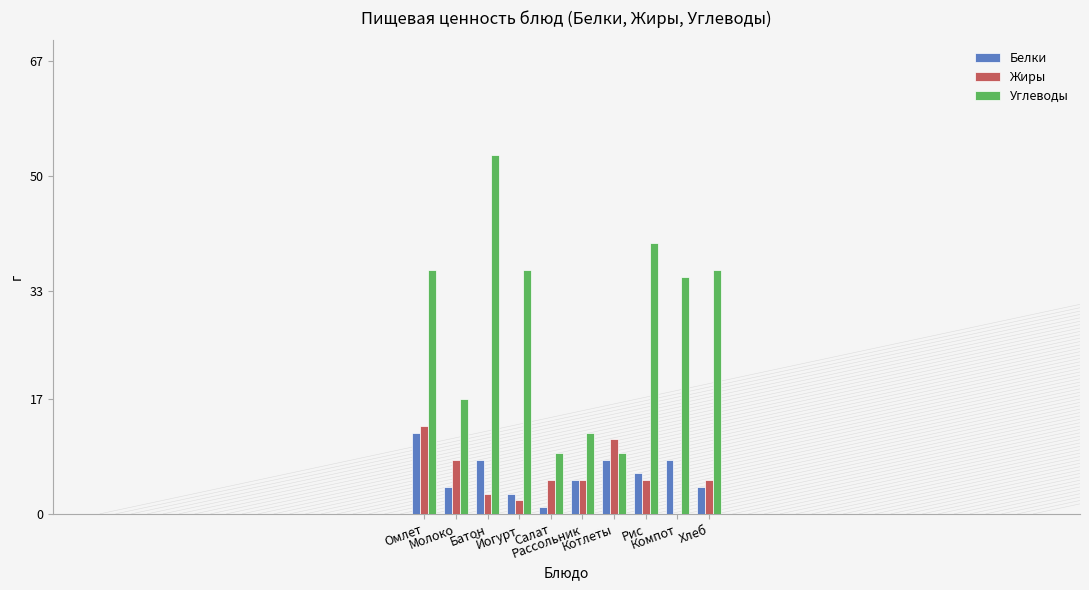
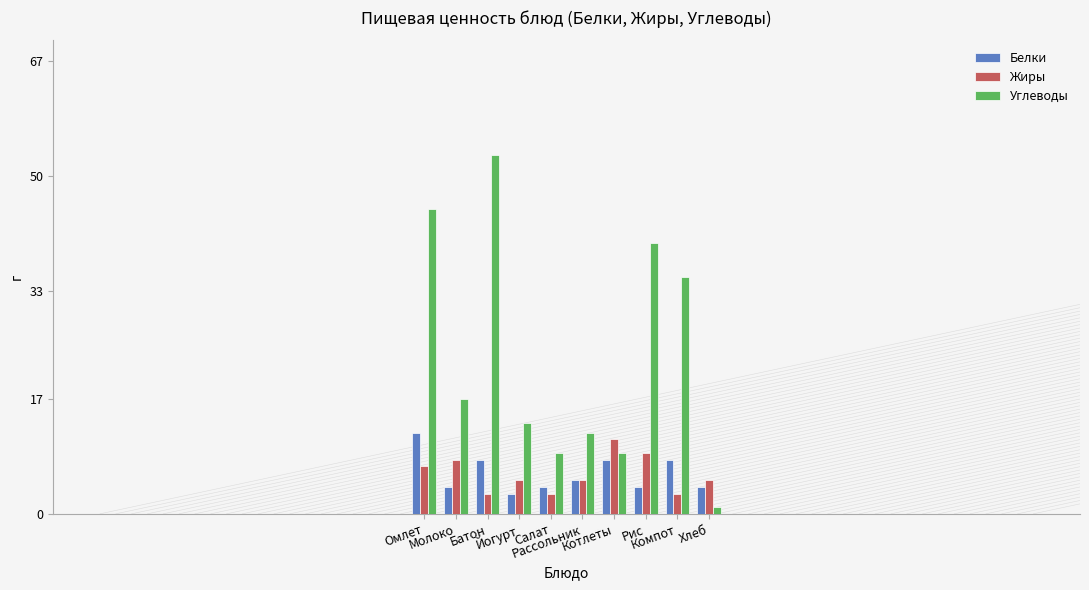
  {
    "Белки": {
      "Омлет": 12,
      "Молоко": 4,
      "Батон": 8,
      "Йогурт": 3,
-     "Салат": 1,
+     "Салат": 4,
      "Рассольник": 5,
      "Котлеты": 8,
-     "Рис": 6,
+     "Рис": 4,
      "Компот": 8,
      "Хлеб": 4
    },
    "Жиры": {
-     "Омлет": 13,
+     "Омлет": 7,
      "Молоко": 8,
      "Батон": 3,
-     "Йогурт": 2,
-     "Салат": 5,
+     "Йогурт": 5,
+     "Салат": 3,
      "Рассольник": 5,
      "Котлеты": 11,
-     "Рис": 5,
-     "Компот": 0,
+     "Рис": 9,
+     "Компот": 3,
      "Хлеб": 5
    },
    "Углеводы": {
-     "Омлет": 36,
+     "Омлет": 45,
      "Молоко": 17,
      "Батон": 53,
-     "Йогурт": 36,
+     "Йогурт": 14,
      "Салат": 9,
      "Рассольник": 12,
      "Котлеты": 9,
      "Рис": 40,
      "Компот": 35,
-     "Хлеб": 36
+     "Хлеб": 1
    }
  }
